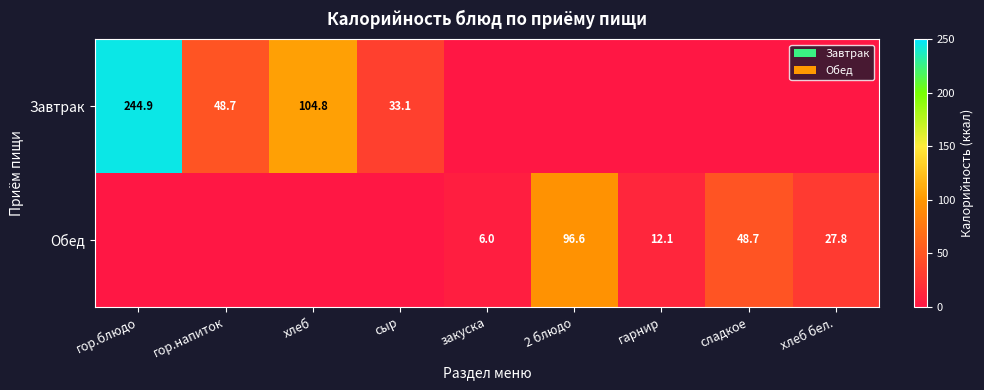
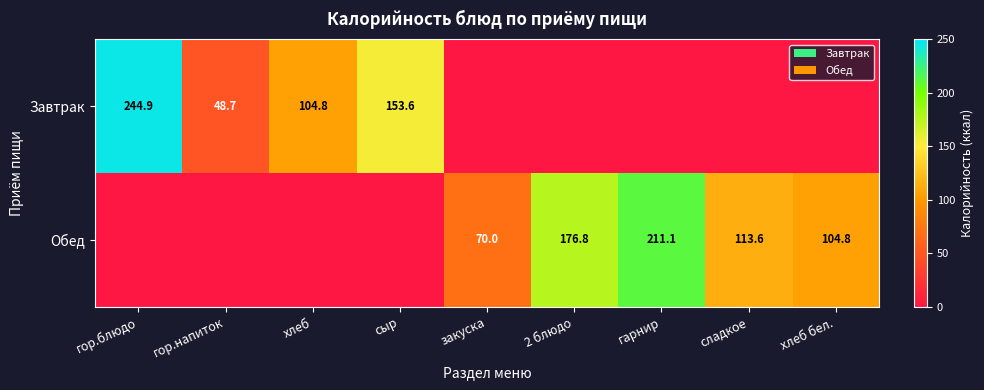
  {
    "Завтрак": {
      "гор.блюдо": 244.9,
      "гор.напиток": 48.7,
      "хлеб": 104.8,
-     "сыр": 33.1
+     "сыр": 153.6
    },
    "Обед": {
-     "закуска": 6.0,
-     "2 блюдо": 96.6,
-     "гарнир": 12.1,
-     "сладкое": 48.7,
-     "хлеб бел.": 27.8
+     "закуска": 70.0,
+     "2 блюдо": 176.8,
+     "гарнир": 211.1,
+     "сладкое": 113.6,
+     "хлеб бел.": 104.8
    }
  }
